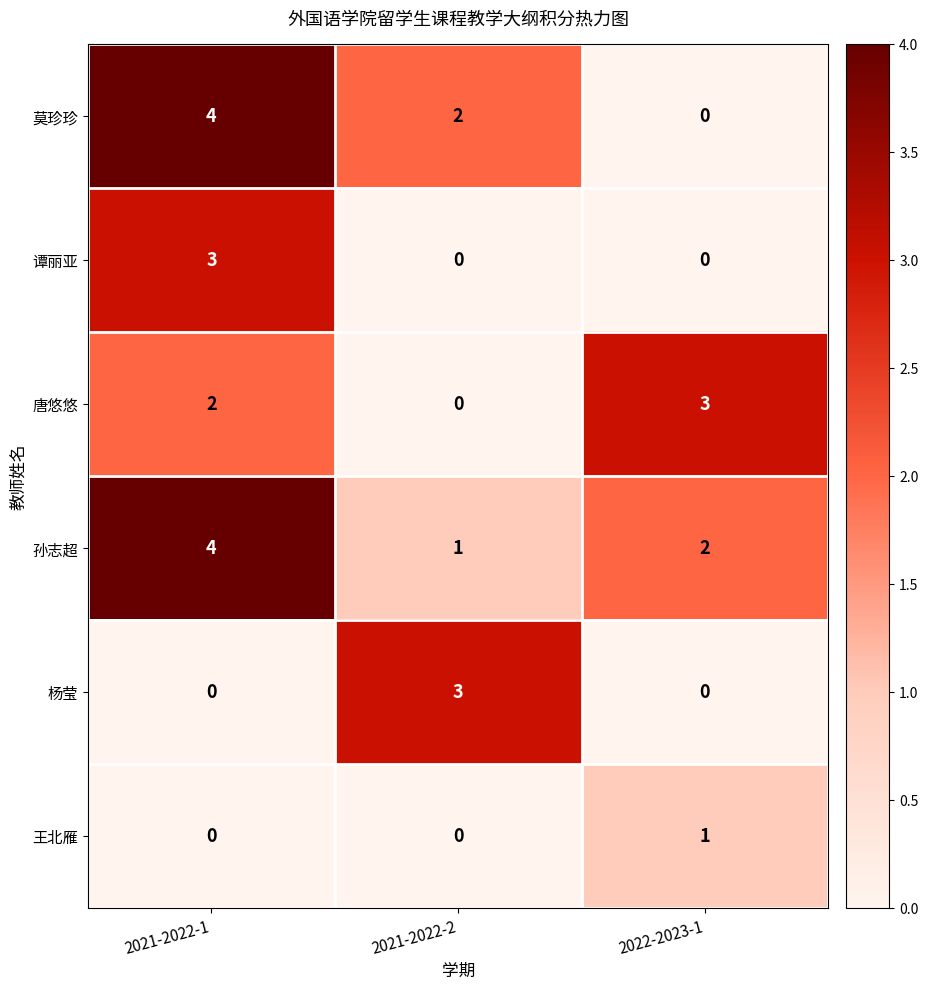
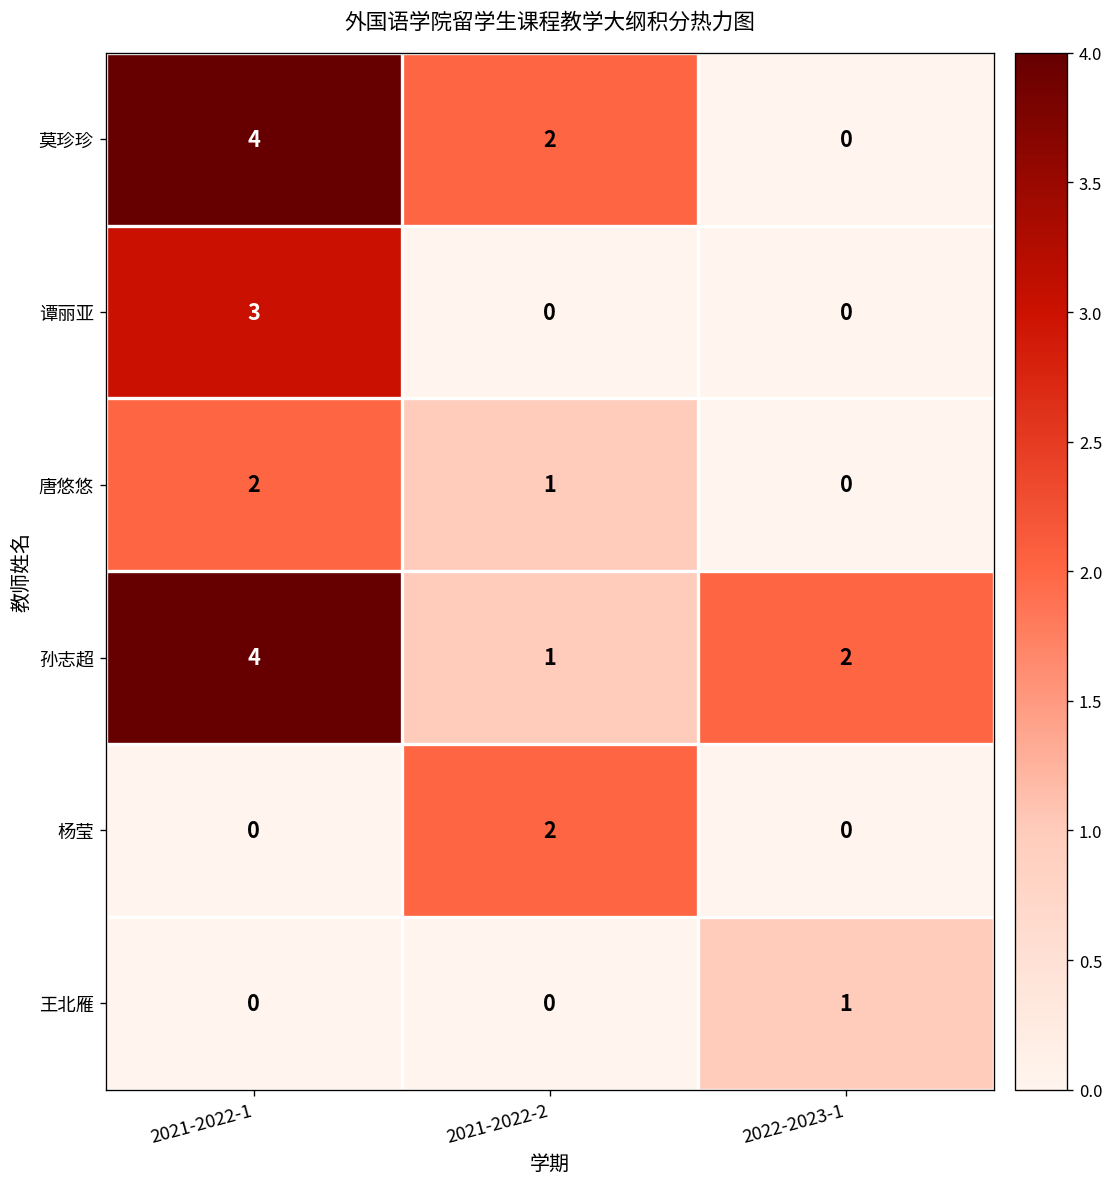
  {
    "莫珍珍": {
      "2021-2022-1": 4,
      "2021-2022-2": 2,
      "2022-2023-1": 0
    },
    "谭丽亚": {
      "2021-2022-1": 3,
      "2021-2022-2": 0,
      "2022-2023-1": 0
    },
    "唐悠悠": {
      "2021-2022-1": 2,
-     "2021-2022-2": 0,
-     "2022-2023-1": 3
+     "2021-2022-2": 1,
+     "2022-2023-1": 0
    },
    "孙志超": {
      "2021-2022-1": 4,
      "2021-2022-2": 1,
      "2022-2023-1": 2
    },
    "杨莹": {
      "2021-2022-1": 0,
-     "2021-2022-2": 3,
+     "2021-2022-2": 2,
      "2022-2023-1": 0
    },
    "王北雁": {
      "2021-2022-1": 0,
      "2021-2022-2": 0,
      "2022-2023-1": 1
    }
  }
